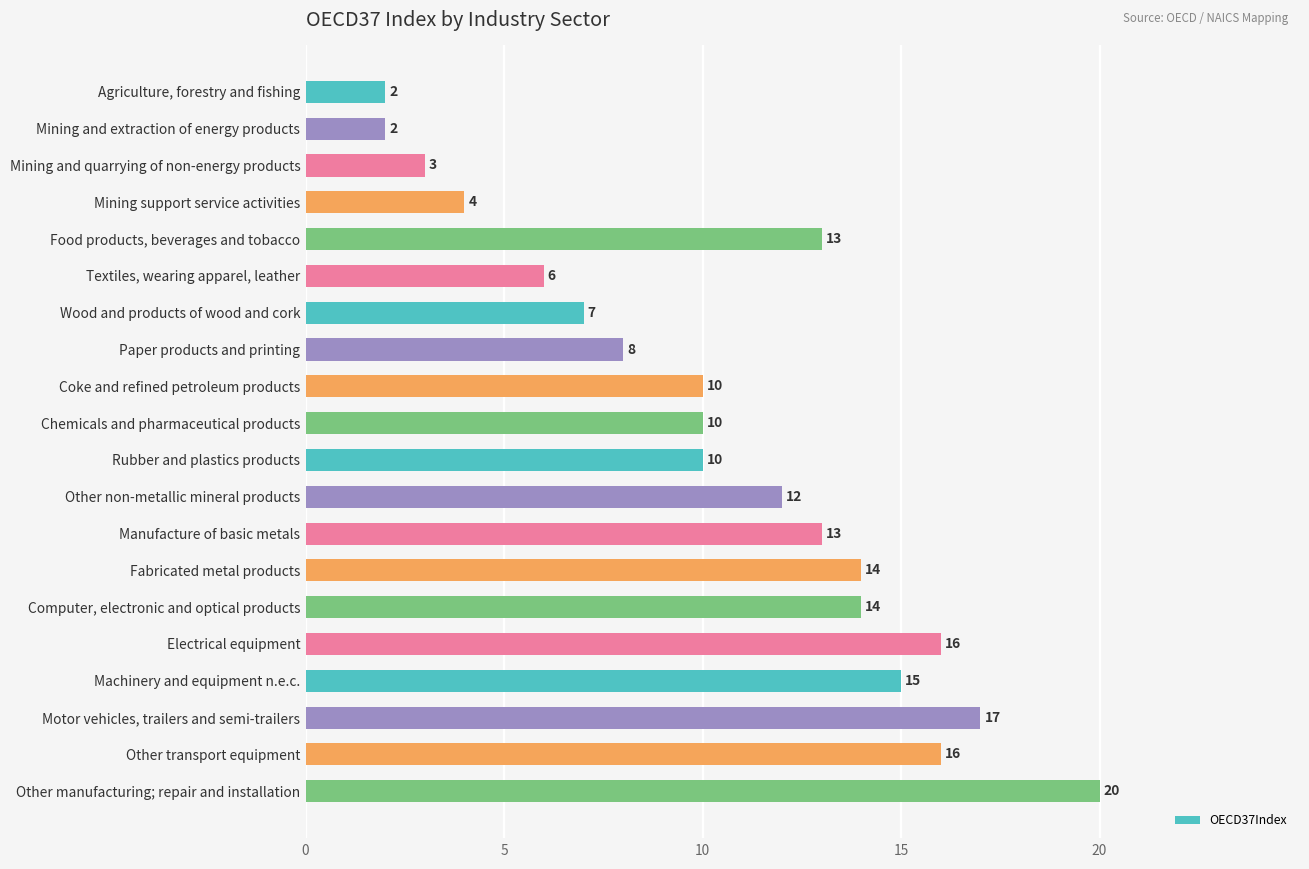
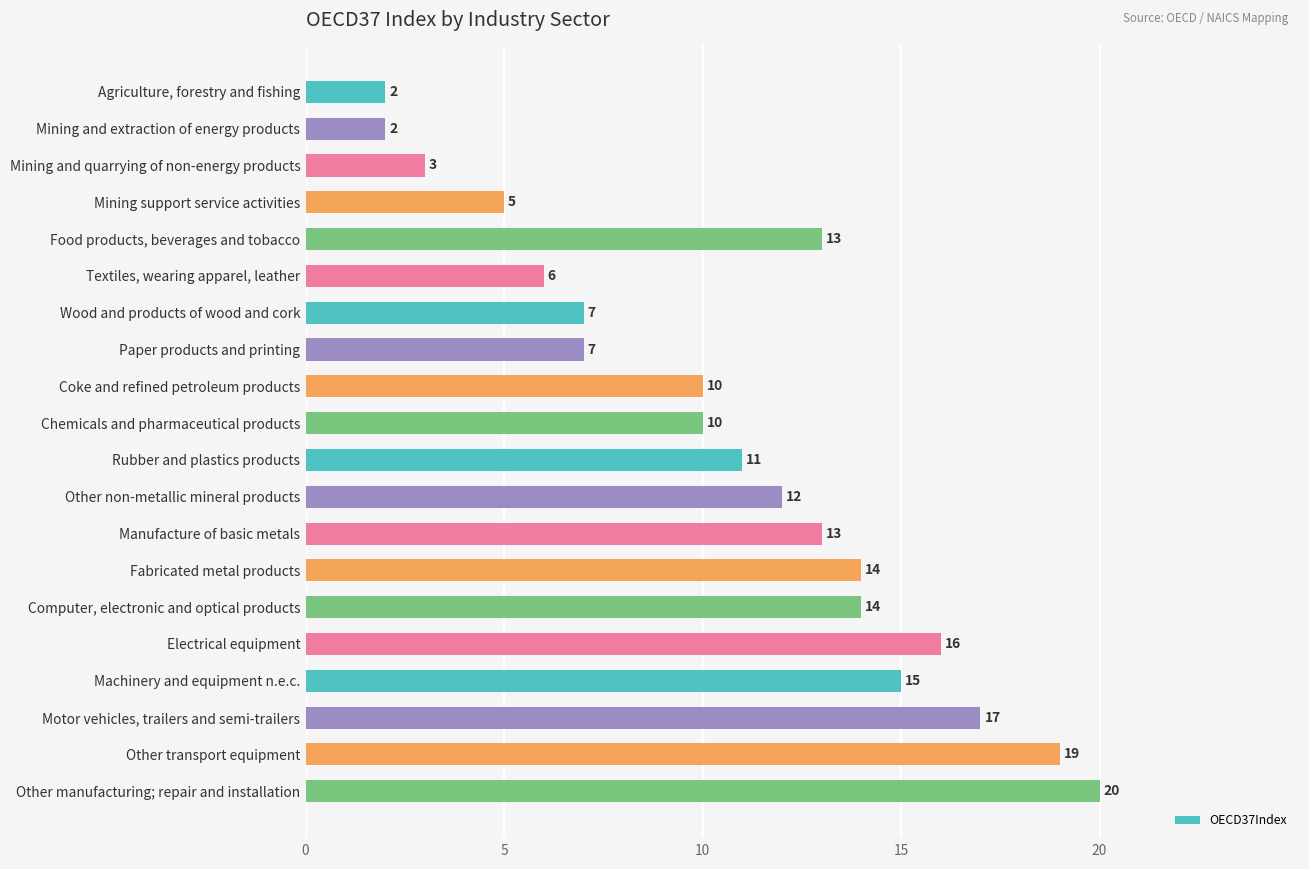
  {
    "Agriculture, forestry and fishing": 2,
    "Mining and extraction of energy products": 2,
    "Mining and quarrying of non-energy products": 3,
-   "Mining support service activities": 4,
+   "Mining support service activities": 5,
    "Food products, beverages and tobacco": 13,
    "Textiles, wearing apparel, leather": 6,
    "Wood and products of wood and cork": 7,
-   "Paper products and printing": 8,
+   "Paper products and printing": 7,
    "Coke and refined petroleum products": 10,
    "Chemicals and pharmaceutical products": 10,
-   "Rubber and plastics products": 10,
+   "Rubber and plastics products": 11,
    "Other non-metallic mineral products": 12,
    "Manufacture of basic metals": 13,
    "Fabricated metal products": 14,
    "Computer, electronic and optical products": 14,
    "Electrical equipment": 16,
    "Machinery and equipment n.e.c.": 15,
    "Motor vehicles, trailers and semi-trailers": 17,
-   "Other transport equipment": 16,
+   "Other transport equipment": 19,
    "Other manufacturing; repair and installation": 20
  }
